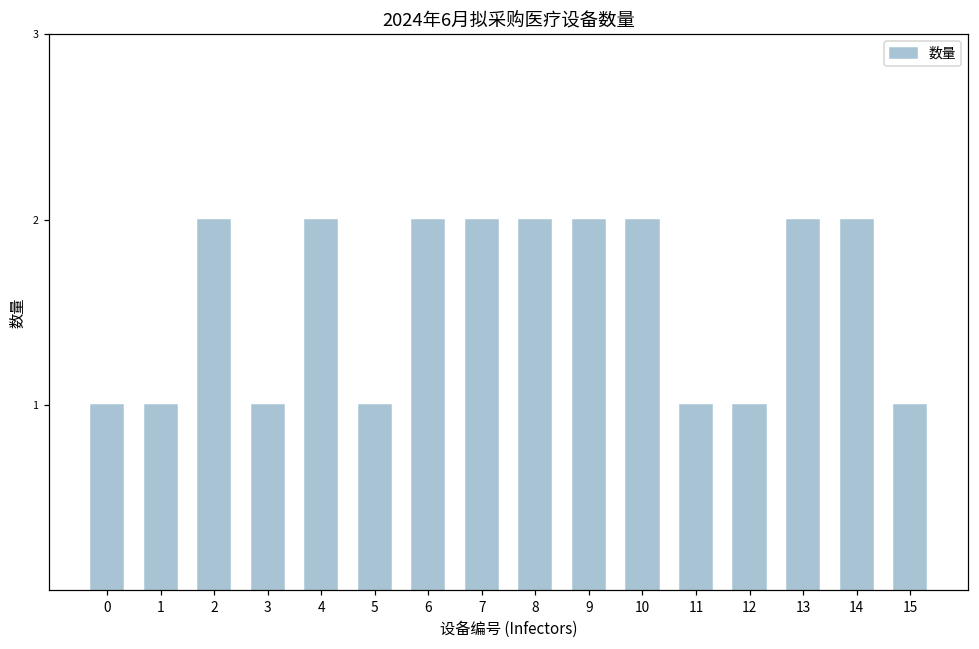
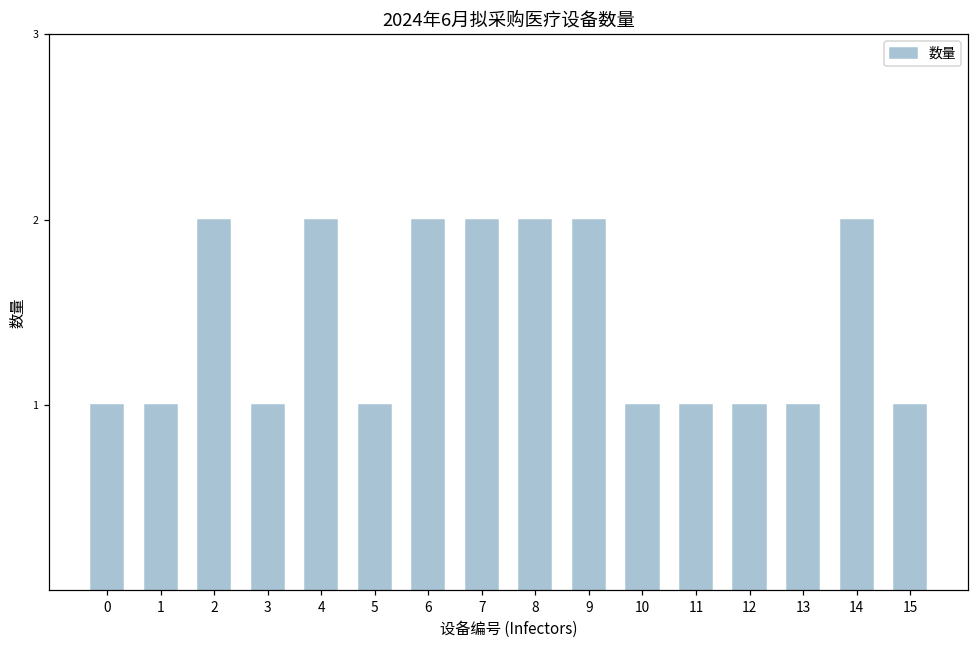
  {
    "0": 1,
    "1": 1,
    "2": 2,
    "3": 1,
    "4": 2,
    "5": 1,
    "6": 2,
    "7": 2,
    "8": 2,
    "9": 2,
-   "10": 2,
+   "10": 1,
    "11": 1,
    "12": 1,
-   "13": 2,
+   "13": 1,
    "14": 2,
    "15": 1
  }
